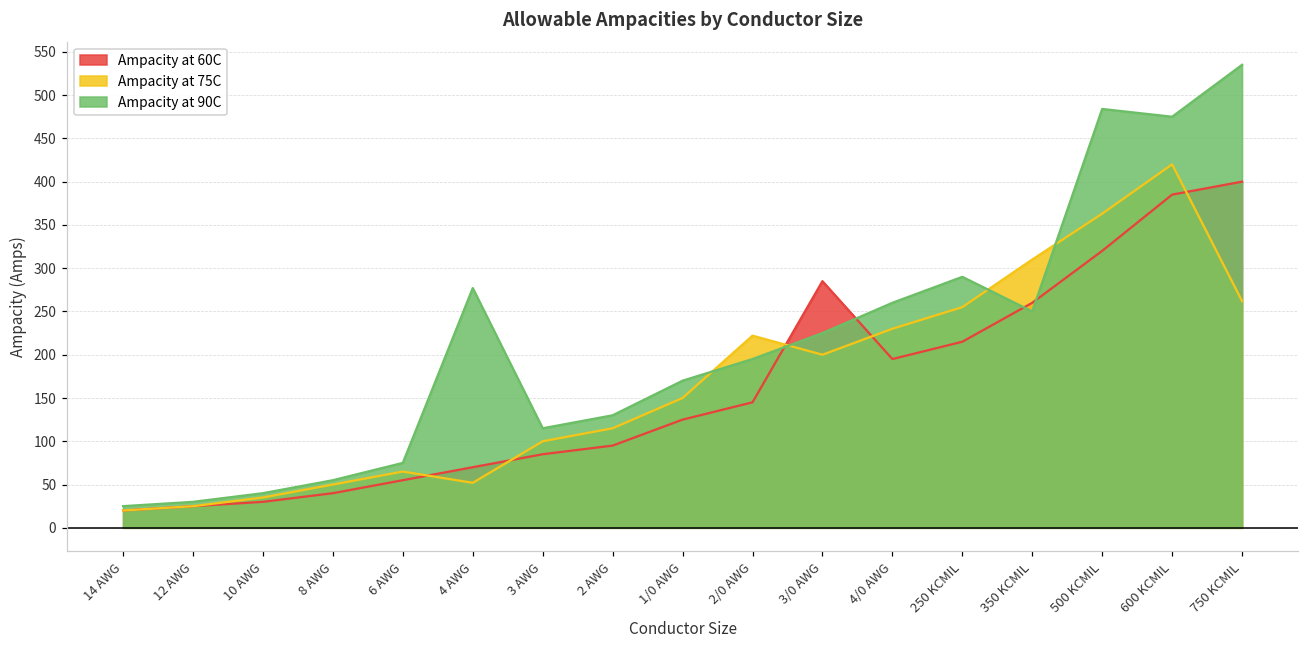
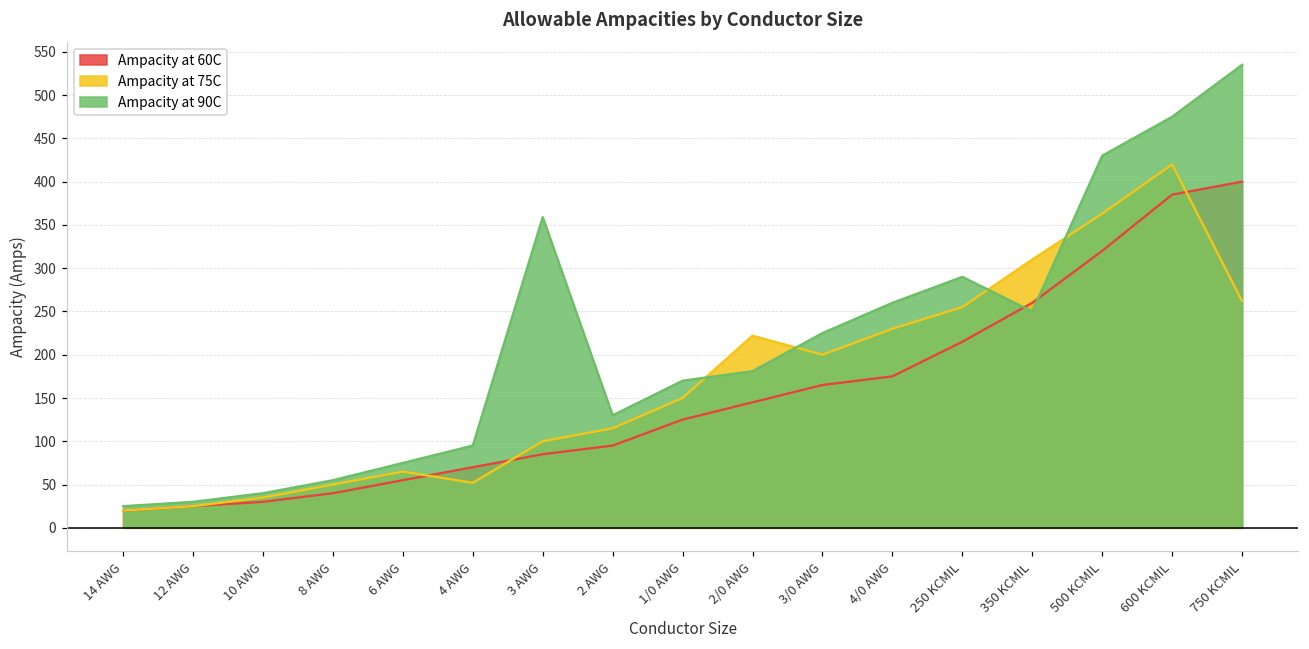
  {
    "Ampacity at 60C": {
      "10 AWG": 30,
      "8 AWG": 40,
      "6 AWG": 60,
      "4 AWG": 70,
      "3 AWG": 90,
      "2 AWG": 100,
      "1/0 AWG": 130,
      "2/0 AWG": 150,
-     "3/0 AWG": 290,
-     "4/0 AWG": 200,
+     "3/0 AWG": 170,
+     "4/0 AWG": 180,
      "250 KCMIL": 220,
      "350 KCMIL": 260,
      "500 KCMIL": 320,
      "600 KCMIL": 390,
      "750 KCMIL": 400
    },
    "Ampacity at 75C": {
      "10 AWG": 40,
      "8 AWG": 50,
      "6 AWG": 70,
      "4 AWG": 50,
      "3 AWG": 100,
      "2 AWG": 120,
      "1/0 AWG": 150,
      "2/0 AWG": 220,
      "3/0 AWG": 200,
      "4/0 AWG": 230,
      "250 KCMIL": 260,
      "350 KCMIL": 310,
      "500 KCMIL": 360,
      "600 KCMIL": 420,
      "750 KCMIL": 260
    },
    "Ampacity at 90C": {
      "14 AWG": 30,
      "12 AWG": 30,
      "10 AWG": 40,
      "8 AWG": 60,
      "6 AWG": 80,
-     "4 AWG": 280,
-     "3 AWG": 120,
+     "4 AWG": 100,
+     "3 AWG": 360,
      "2 AWG": 130,
      "1/0 AWG": 170,
-     "2/0 AWG": 200,
+     "2/0 AWG": 180,
      "3/0 AWG": 230,
      "4/0 AWG": 260,
      "250 KCMIL": 290,
      "350 KCMIL": 250,
-     "500 KCMIL": 480,
+     "500 KCMIL": 430,
      "600 KCMIL": 480,
      "750 KCMIL": 540
    }
  }
